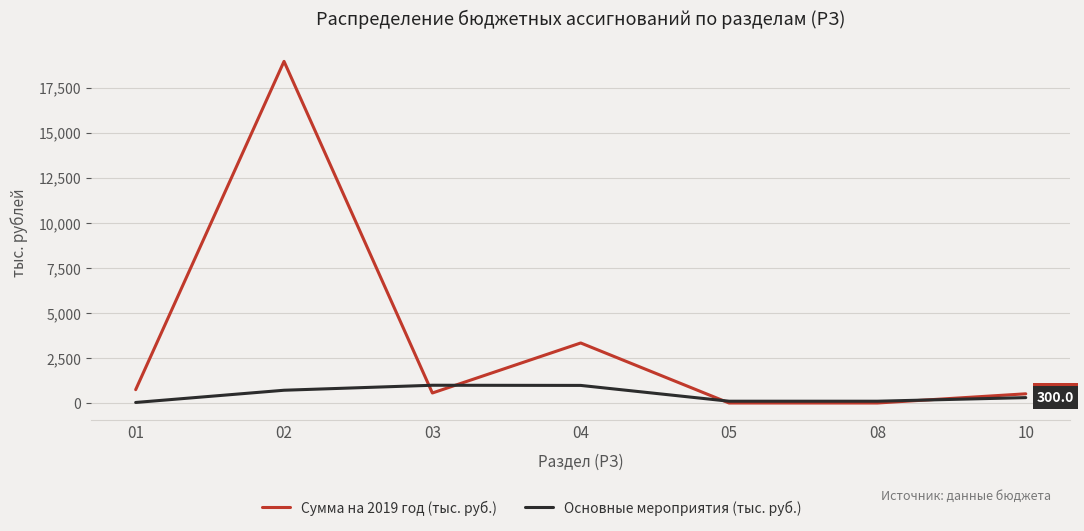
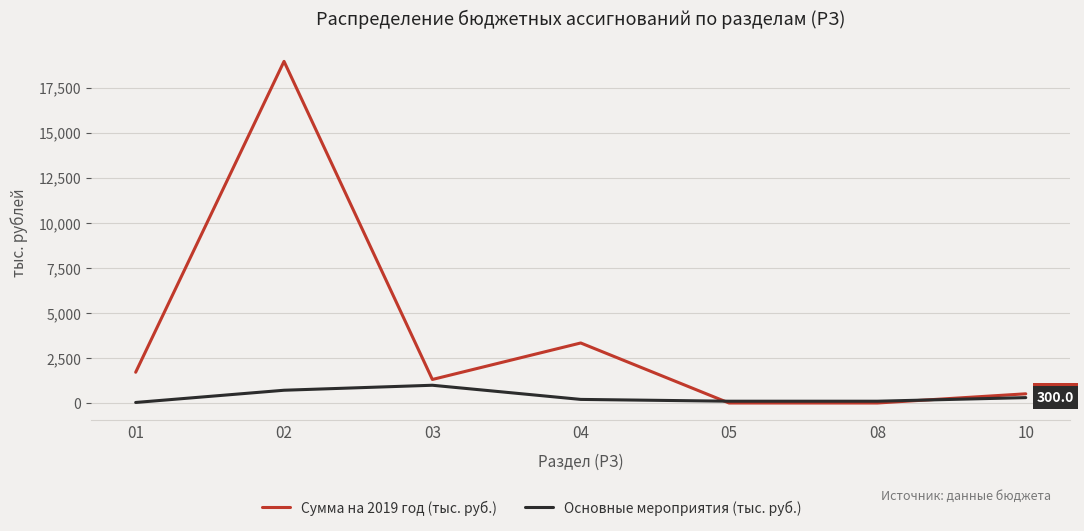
  {
    "Сумма на 2019 год (тыс. руб.)": {
-     "01": "700",
+     "01": "1,700",
      "02": "19,000",
-     "03": "600",
+     "03": "1,300",
      "04": "3,300"
    },
    "Основные мероприятия (тыс. руб.)": {
      "01": "0",
      "02": "700",
      "03": "1,000",
-     "04": "1,000"
+     "04": "200"
    }
  }
